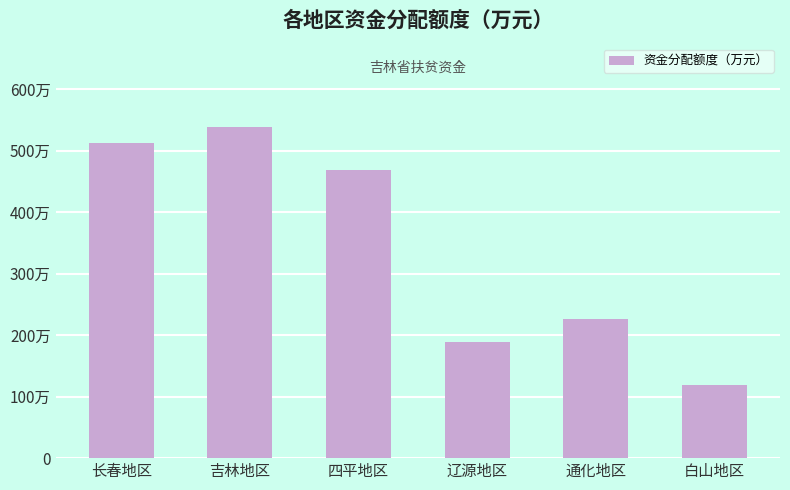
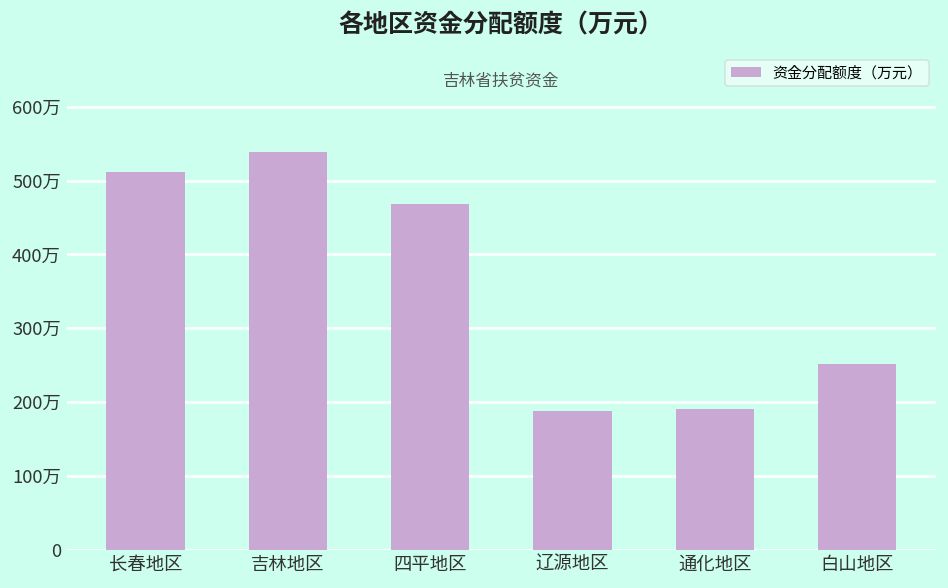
  {
    "长春地区": "510万",
    "吉林地区": "540万",
    "四平地区": "470万",
    "辽源地区": "190万",
-   "通化地区": "230万",
-   "白山地区": "120万"
+   "通化地区": "190万",
+   "白山地区": "250万"
  }
